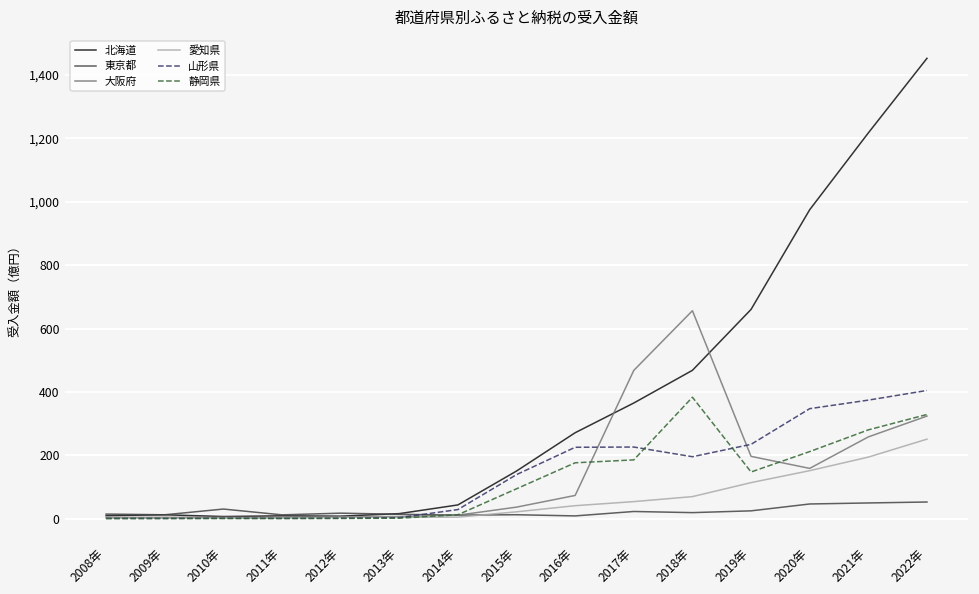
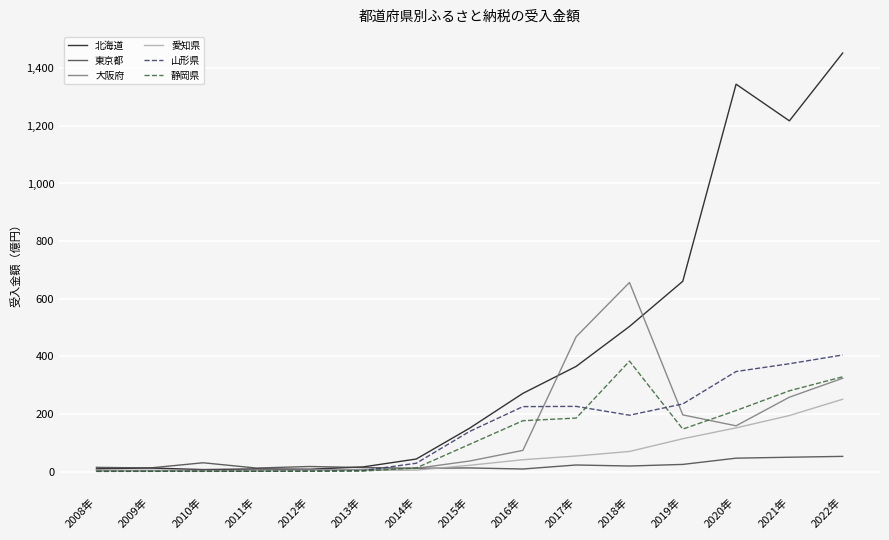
  {
    "北海道": {
      "2014年": "40",
      "2015年": "150",
      "2016年": "270",
      "2017年": "370",
-     "2018年": "470",
+     "2018年": "500",
      "2019年": "660",
-     "2020年": "980",
+     "2020年": "1,340",
      "2021年": "1,220",
      "2022年": "1,450"
    },
    "大阪府": {
      "2015年": "40",
      "2016年": "70",
      "2017年": "470",
      "2018年": "660",
      "2019年": "200",
      "2021年": "260"
    },
    "愛知県": {
      "2015年": "20",
      "2016年": "40",
      "2017年": "50",
      "2018年": "70",
      "2019年": "110",
      "2021年": "190",
      "2022年": "250"
    }
  }
